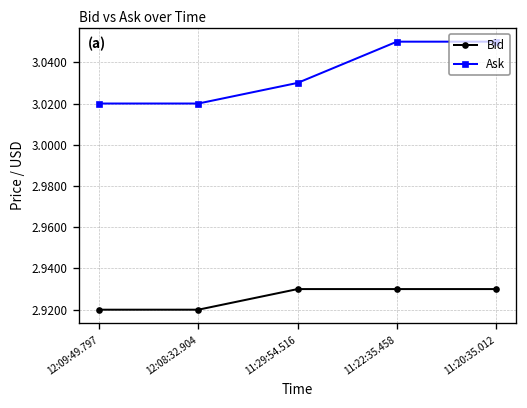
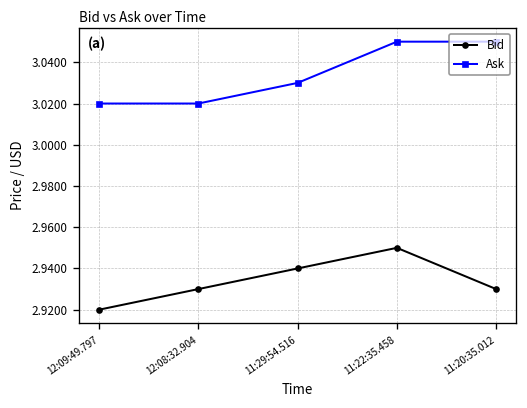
  {
    "Bid": {
      "12:09:49.797": 2.92,
-     "12:08:32.904": 2.92,
-     "11:29:54.516": 2.93,
-     "11:22:35.458": 2.93,
+     "12:08:32.904": 2.93,
+     "11:29:54.516": 2.94,
+     "11:22:35.458": 2.95,
      "11:20:35.012": 2.93
    },
    "Ask": {
      "12:09:49.797": 3.02,
      "12:08:32.904": 3.02,
      "11:29:54.516": 3.03,
      "11:22:35.458": 3.05
    }
  }
